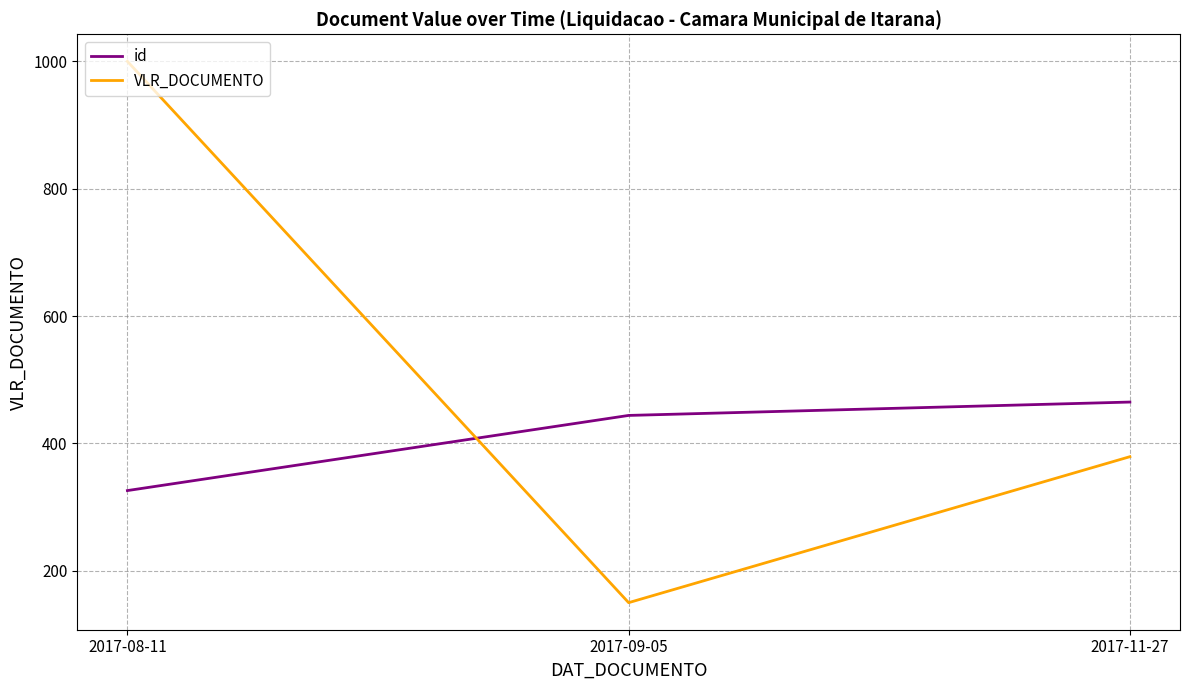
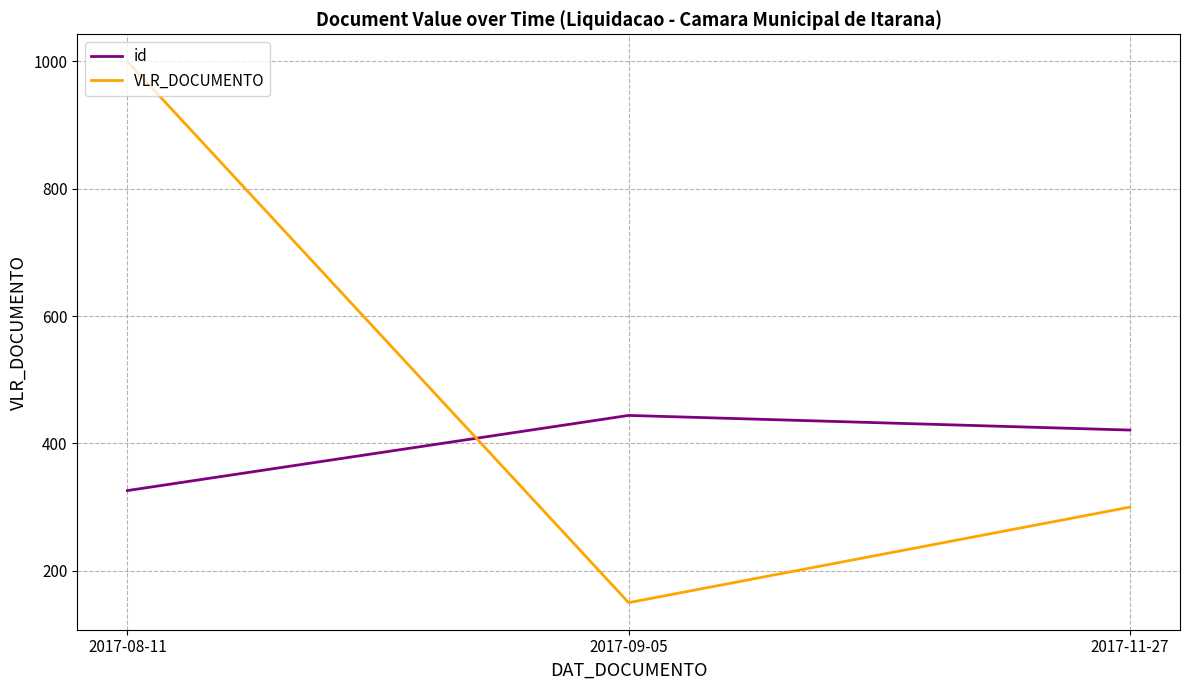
  {
    "id": {
      "2017-08-11": 330,
      "2017-09-05": 440,
-     "2017-11-27": 470
+     "2017-11-27": 420
    },
    "VLR_DOCUMENTO": {
      "2017-09-05": 150,
-     "2017-11-27": 380
+     "2017-11-27": 300
    }
  }
